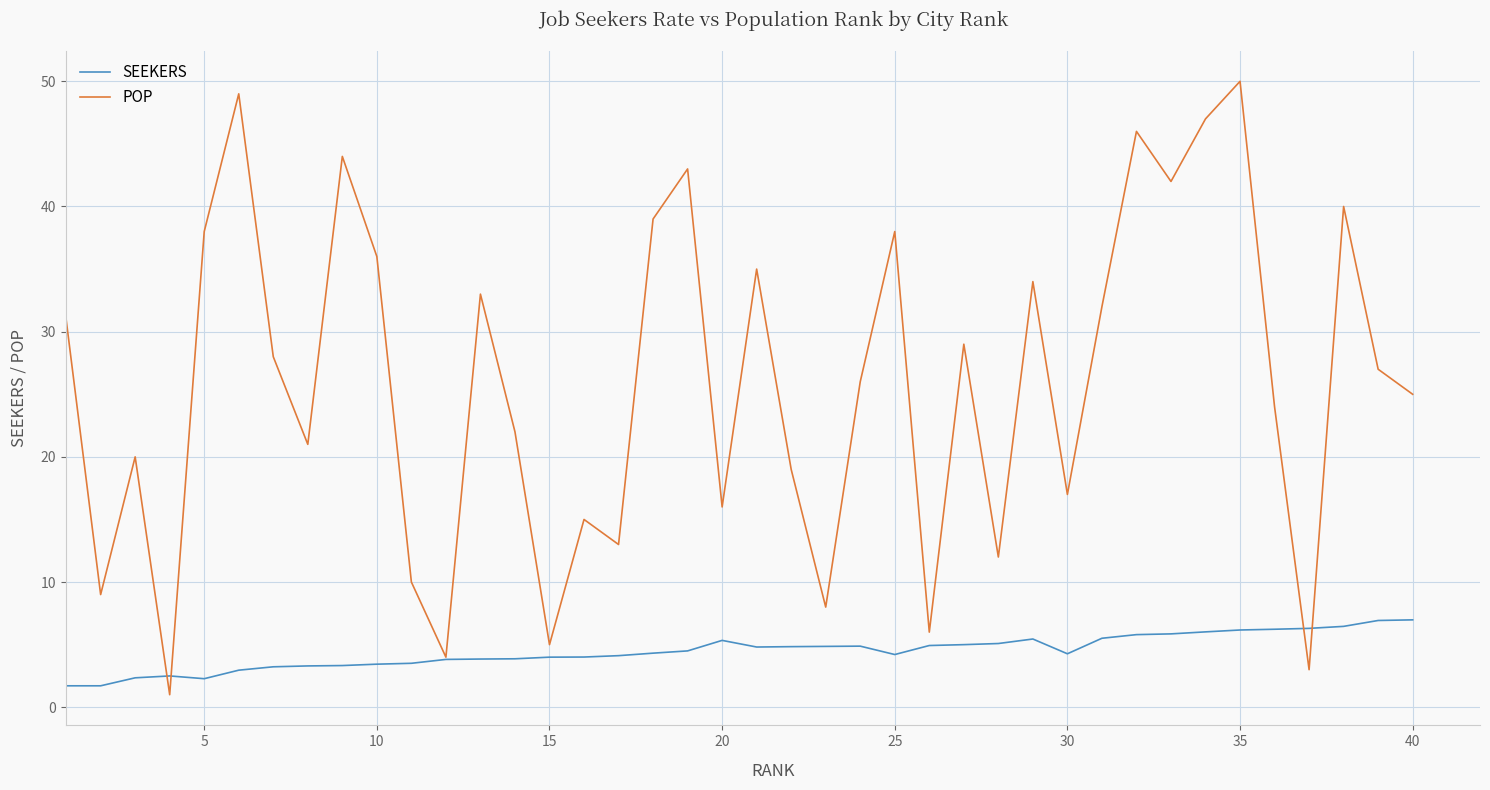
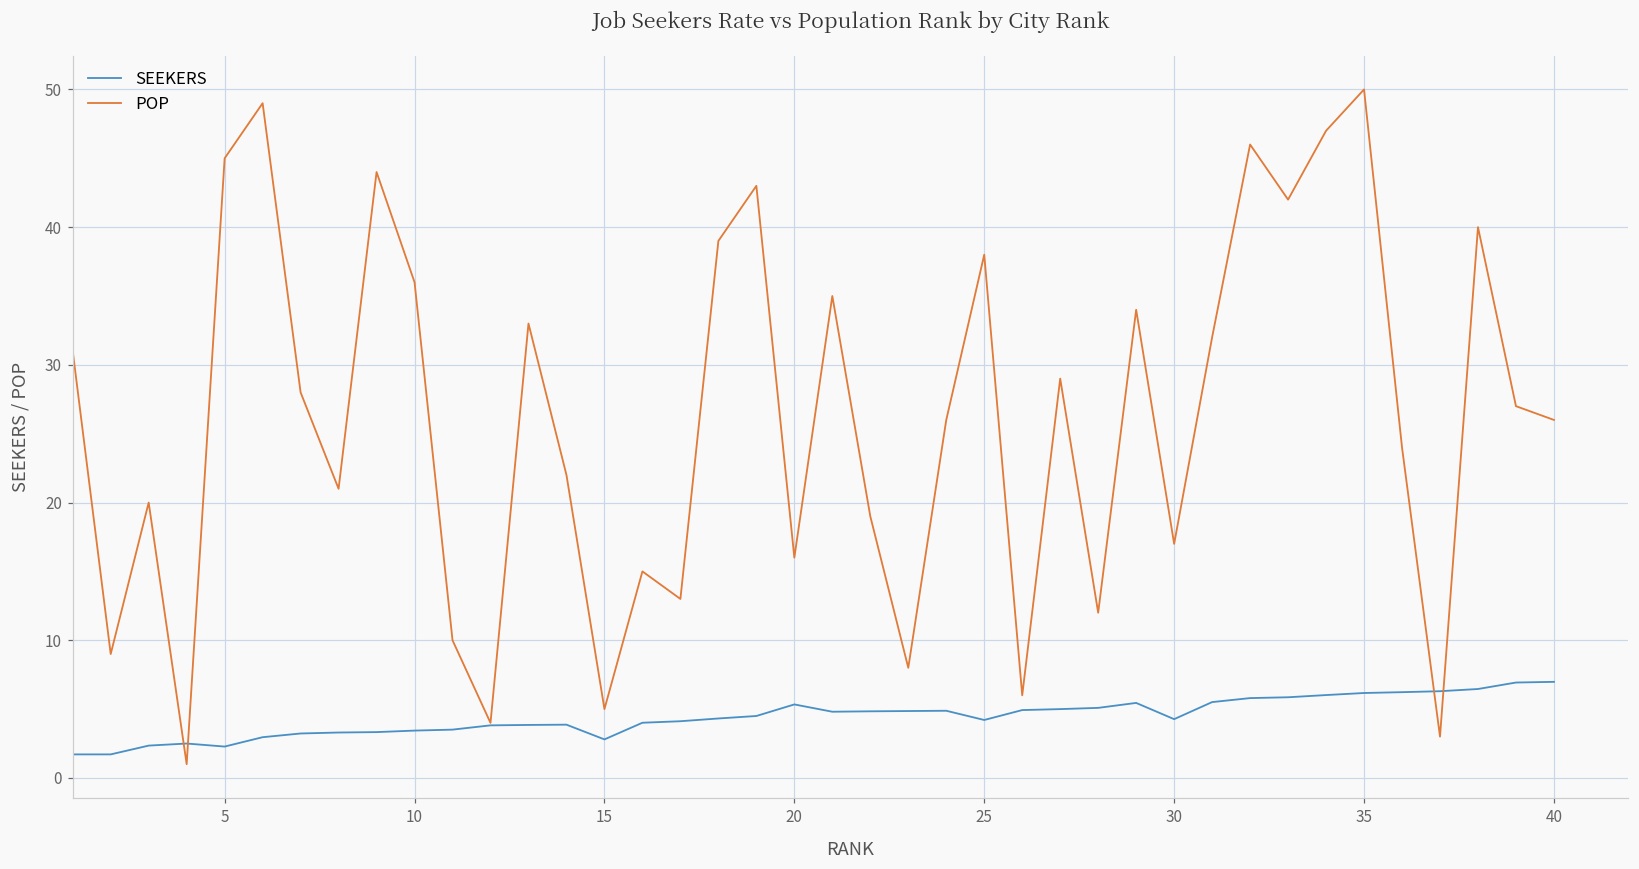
  {
    "SEEKERS": {
      "5": 2.3,
      "10": 3.4,
-     "15": 4.0,
+     "15": 2.8,
      "20": 5.3,
      "25": 4.2,
      "30": 4.3,
      "35": 6.2,
      "40": 7.0
    },
    "POP": {
-     "5": 38,
+     "5": 45,
      "10": 36,
      "15": 5,
      "20": 16,
      "25": 38,
      "30": 17,
      "35": 50,
-     "40": 25
+     "40": 26
    }
  }
